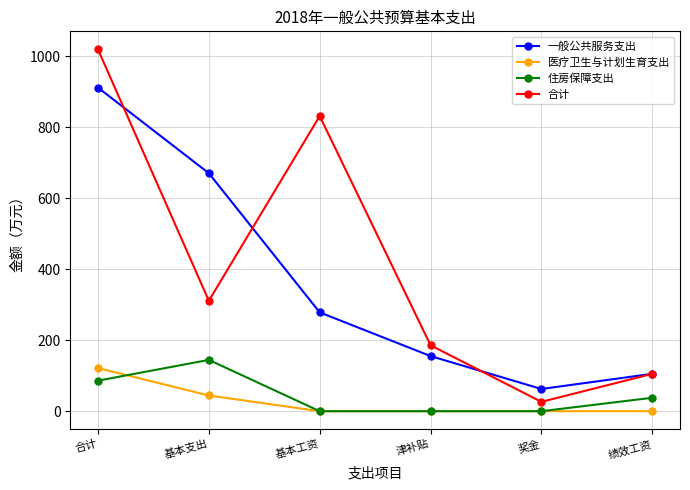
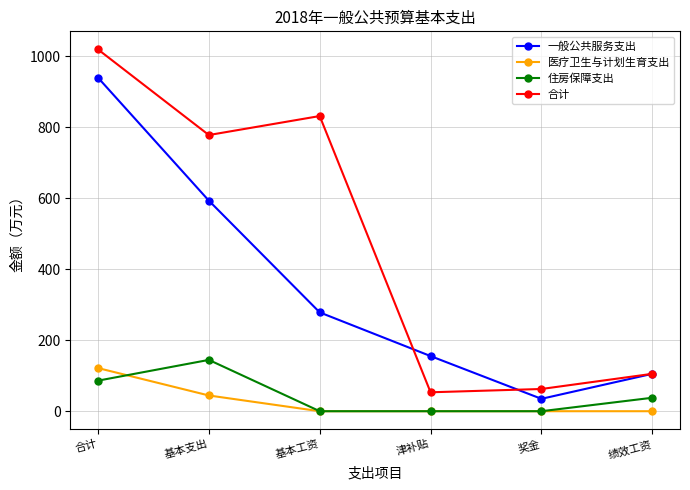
  {
    "一般公共服务支出": {
-     "合计": 910,
-     "基本支出": 670,
+     "合计": 940,
+     "基本支出": 590,
      "基本工资": 280,
      "津补贴": 160,
-     "奖金": 60
+     "奖金": 30
    },
    "医疗卫生与计划生育支出": {
      "合计": 120,
      "基本支出": 40,
      "绩效工资": 0
    },
    "住房保障支出": {
      "合计": 90,
      "基本支出": 140,
      "绩效工资": 40
    },
    "合计": {
      "合计": 1020,
-     "基本支出": 310,
+     "基本支出": 780,
      "基本工资": 830,
-     "津补贴": 190,
-     "奖金": 30
+     "津补贴": 50,
+     "奖金": 60
    }
  }
